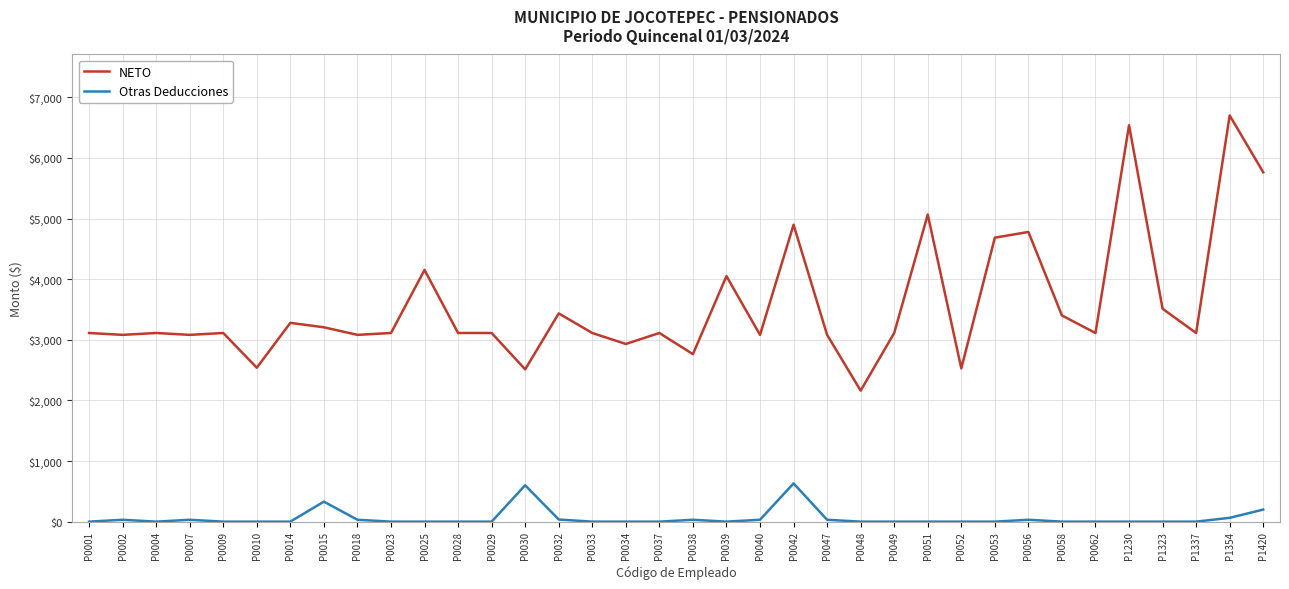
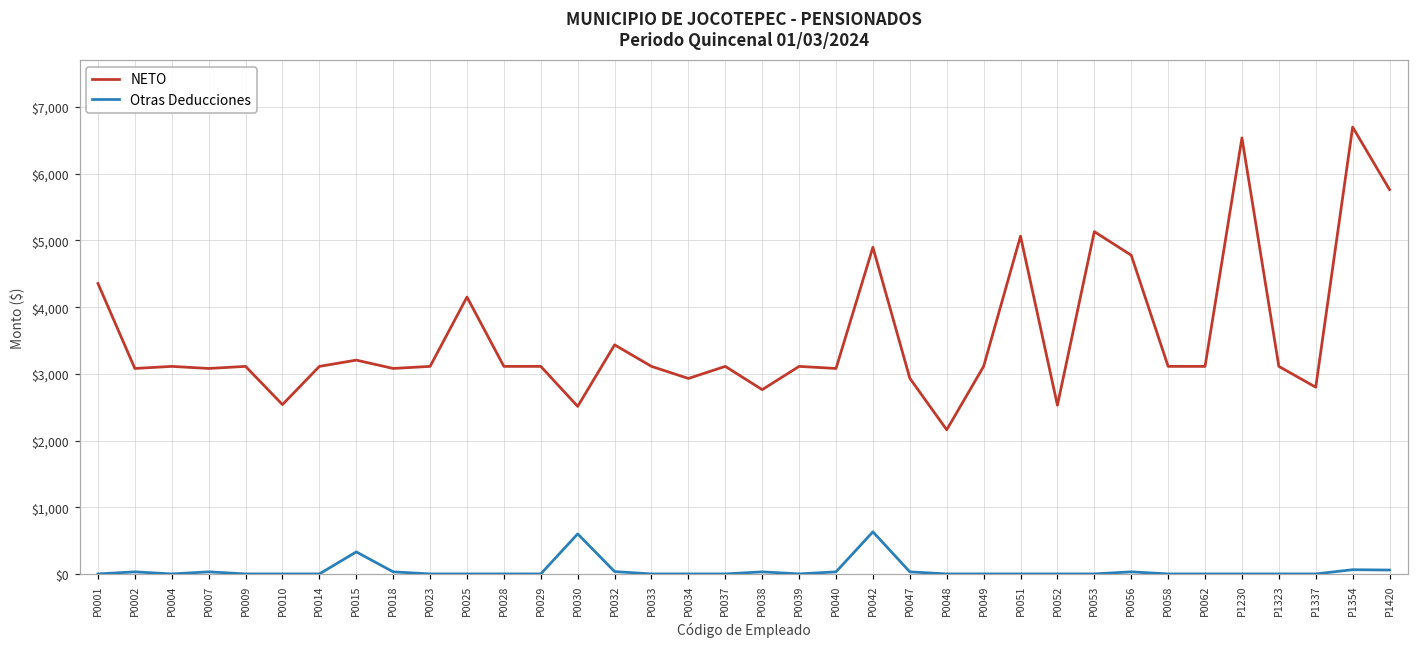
  {
    "NETO": {
-     "P0001": "$3,100",
+     "P0001": "$4,400",
      "P0002": "$3,100",
      "P0004": "$3,100",
      "P0007": "$3,100",
      "P0009": "$3,100",
      "P0010": "$2,500",
-     "P0014": "$3,300",
+     "P0014": "$3,100",
      "P0015": "$3,200",
      "P0018": "$3,100",
      "P0023": "$3,100",
      "P0025": "$4,200",
      "P0028": "$3,100",
      "P0029": "$3,100",
      "P0030": "$2,500",
      "P0032": "$3,400",
      "P0033": "$3,100",
      "P0034": "$2,900",
      "P0037": "$3,100",
      "P0038": "$2,800",
-     "P0039": "$4,100",
+     "P0039": "$3,100",
      "P0040": "$3,100",
      "P0042": "$4,900",
-     "P0047": "$3,100",
+     "P0047": "$2,900",
      "P0048": "$2,200",
      "P0049": "$3,100",
      "P0051": "$5,100",
      "P0052": "$2,500",
-     "P0053": "$4,700",
+     "P0053": "$5,100",
      "P0056": "$4,800",
-     "P0058": "$3,400",
+     "P0058": "$3,100",
      "P0062": "$3,100",
      "P1230": "$6,500",
-     "P1323": "$3,500",
-     "P1337": "$3,100",
+     "P1323": "$3,100",
+     "P1337": "$2,800",
      "P1354": "$6,700",
      "P1420": "$5,800"
    },
    "Otras Deducciones": {
      "P0001": "$0",
      "P0002": "$0",
      "P0004": "$0",
      "P0007": "$0",
      "P0009": "$0",
      "P0010": "$0",
      "P0014": "$0",
      "P0015": "$300",
      "P0018": "$0",
      "P0023": "$0",
      "P0025": "$0",
      "P0028": "$0",
      "P0029": "$0",
      "P0030": "$600",
      "P0032": "$0",
      "P0033": "$0",
      "P0034": "$0",
      "P0037": "$0",
      "P0038": "$0",
      "P0039": "$0",
      "P0040": "$0",
      "P0042": "$600",
      "P0047": "$0",
      "P0048": "$0",
      "P0049": "$0",
      "P0051": "$0",
      "P0052": "$0",
      "P0053": "$0",
      "P0056": "$0",
      "P0058": "$0",
      "P0062": "$0",
      "P1230": "$0",
      "P1323": "$0",
      "P1337": "$0",
      "P1354": "$100",
-     "P1420": "$200"
+     "P1420": "$100"
    }
  }
